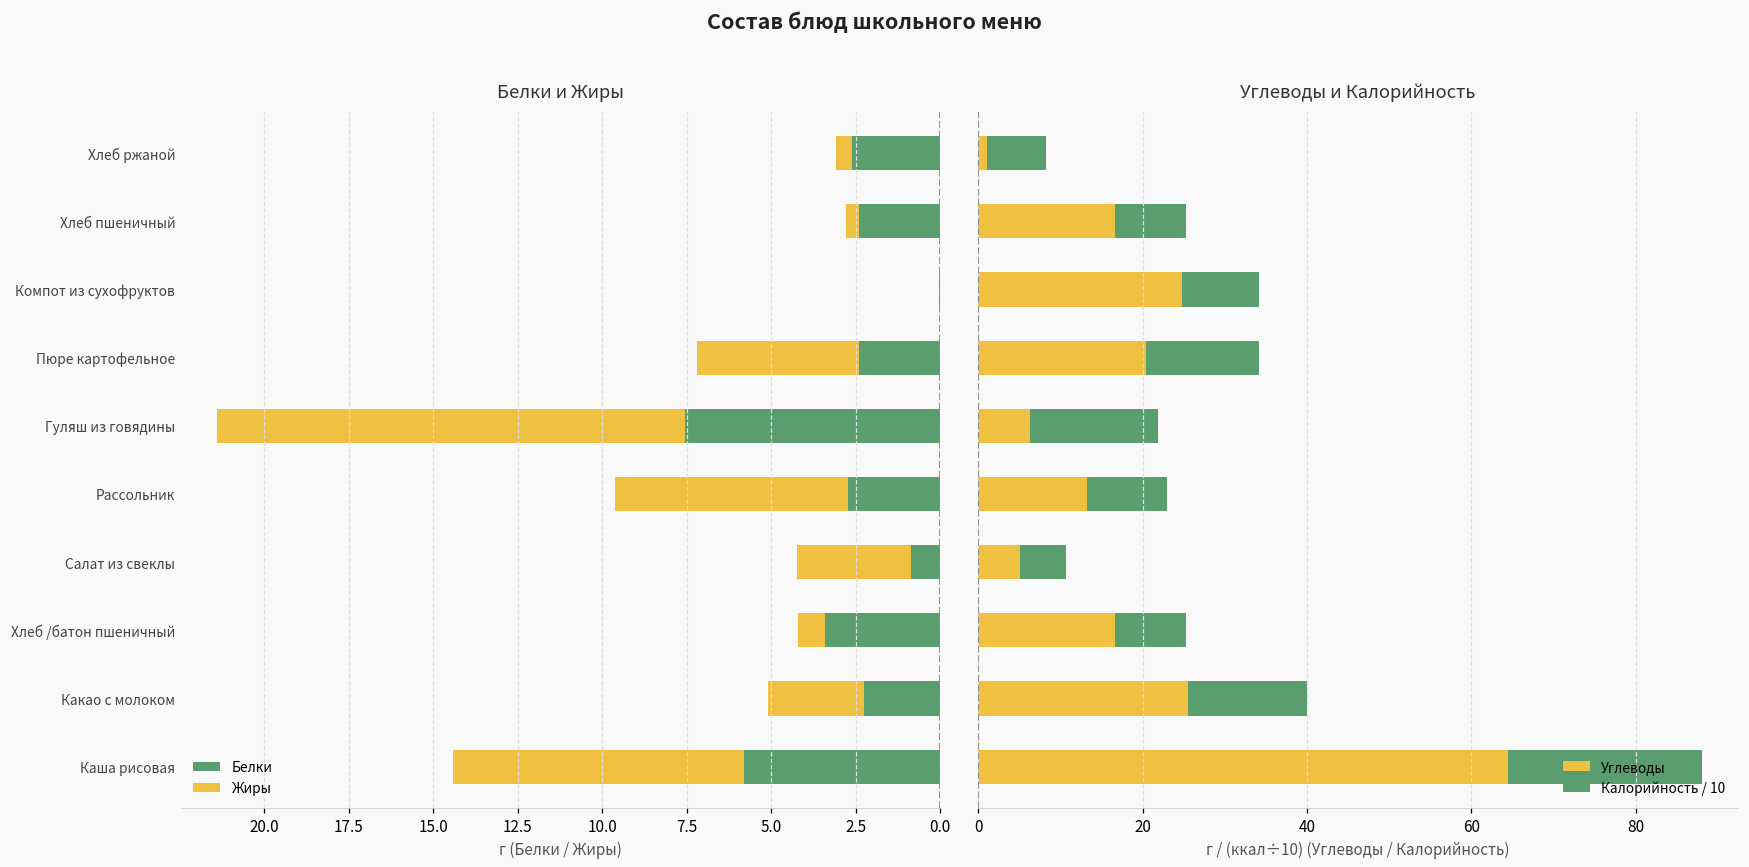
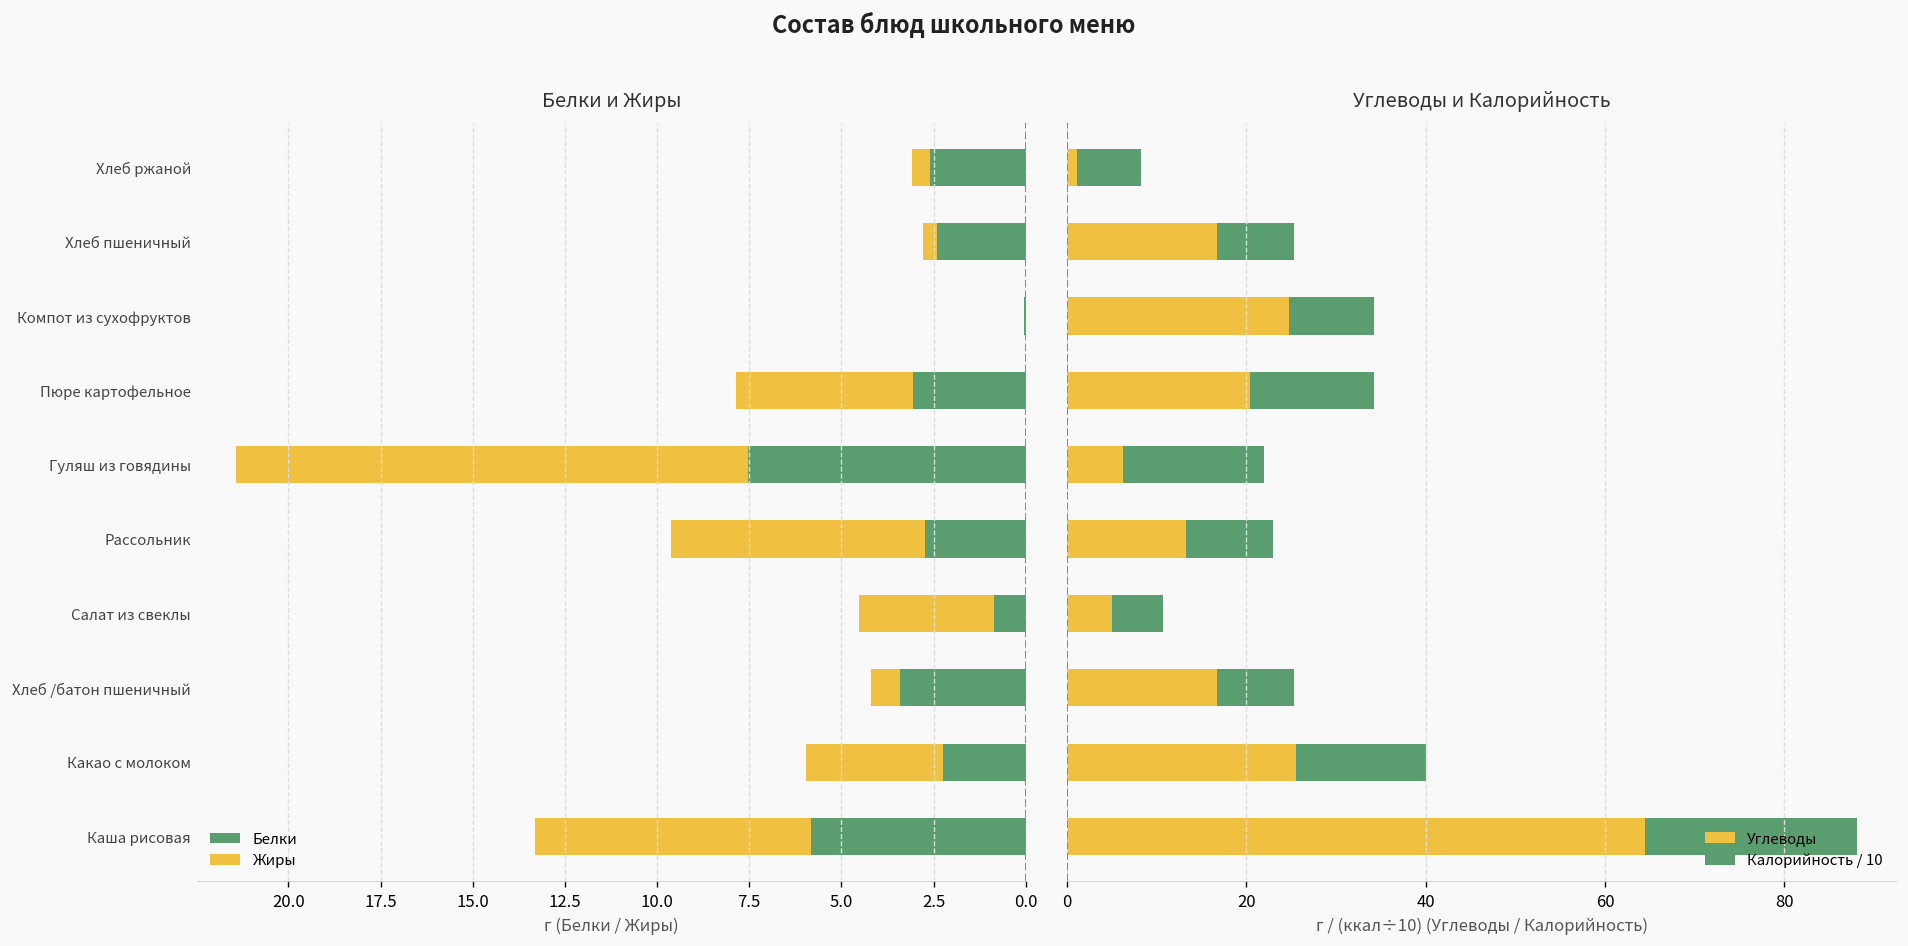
  {
    "Белки и Жиры": {
      "Белки": {
        "Хлеб ржаной": 2.6,
        "Хлеб пшеничный": 2.4,
-       "Пюре картофельное": 2.4,
+       "Пюре картофельное": 3.1,
        "Гуляш из говядины": 7.5,
        "Рассольник": 2.7,
        "Салат из свеклы": 0.9,
        "Хлеб /батон пшеничный": 3.4,
        "Какао с молоком": 2.3,
        "Каша рисовая": 5.8
      },
      "Жиры": {
        "Хлеб ржаной": 0.5,
        "Хлеб пшеничный": 0.4,
        "Компот из сухофруктов": 0.0,
        "Пюре картофельное": 4.8,
        "Гуляш из говядины": 13.9,
        "Рассольник": 6.9,
-       "Салат из свеклы": 3.4,
+       "Салат из свеклы": 3.7,
        "Хлеб /батон пшеничный": 0.8,
-       "Какао с молоком": 2.8,
-       "Каша рисовая": 8.6
+       "Какао с молоком": 3.7,
+       "Каша рисовая": 7.5
      }
    }
  }
